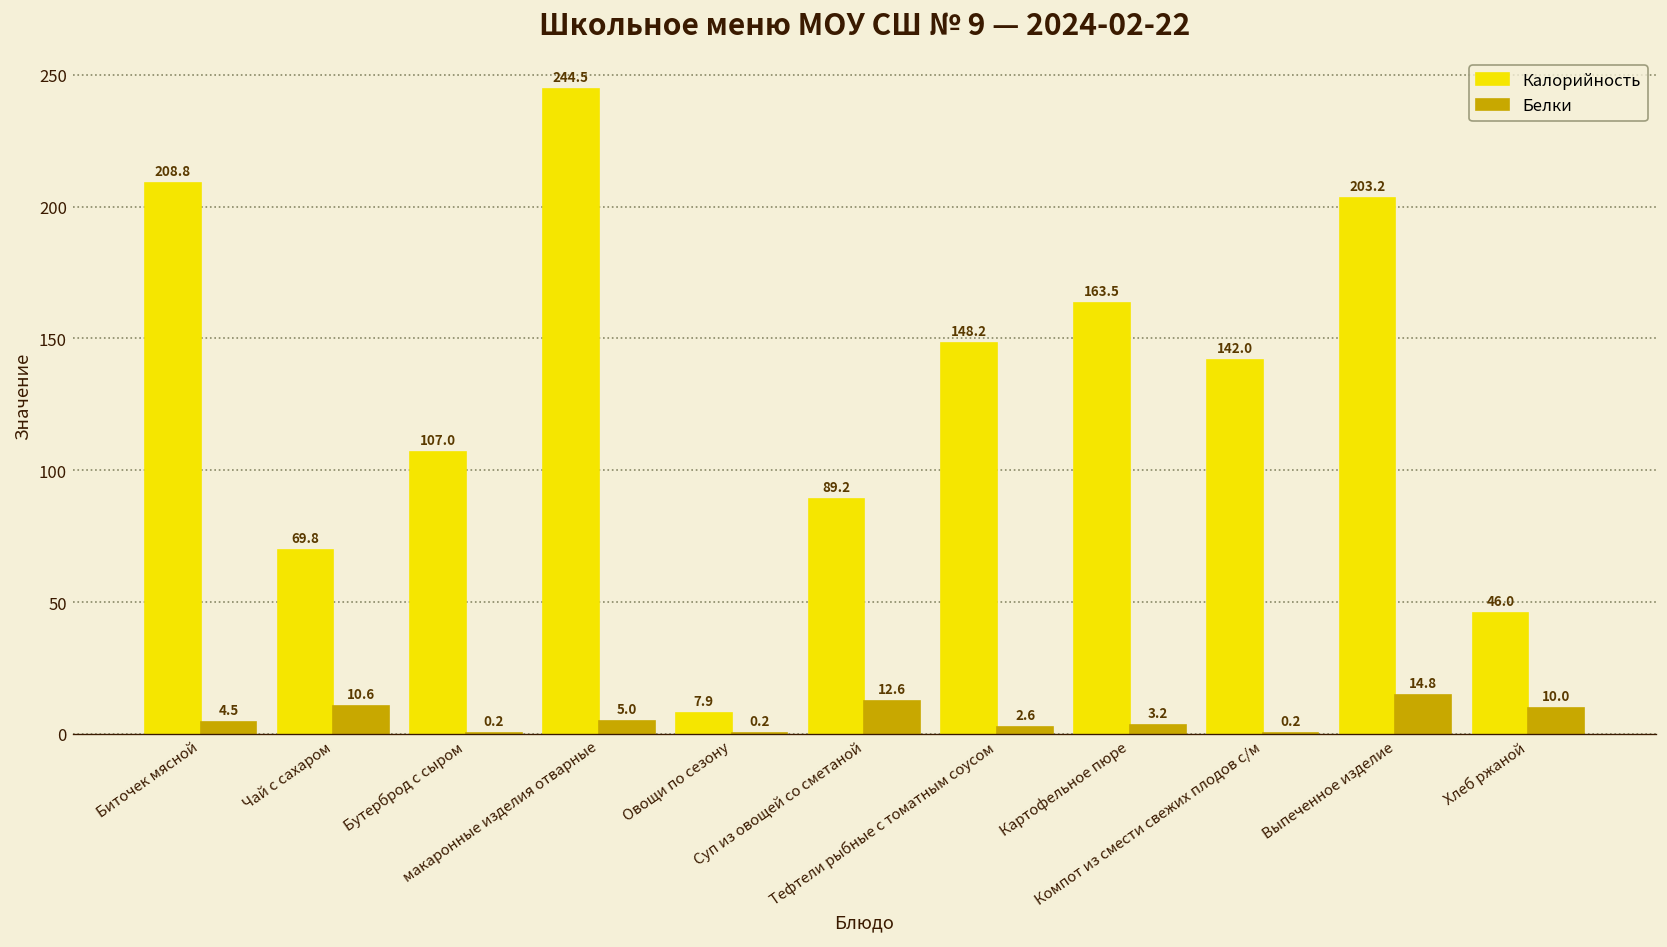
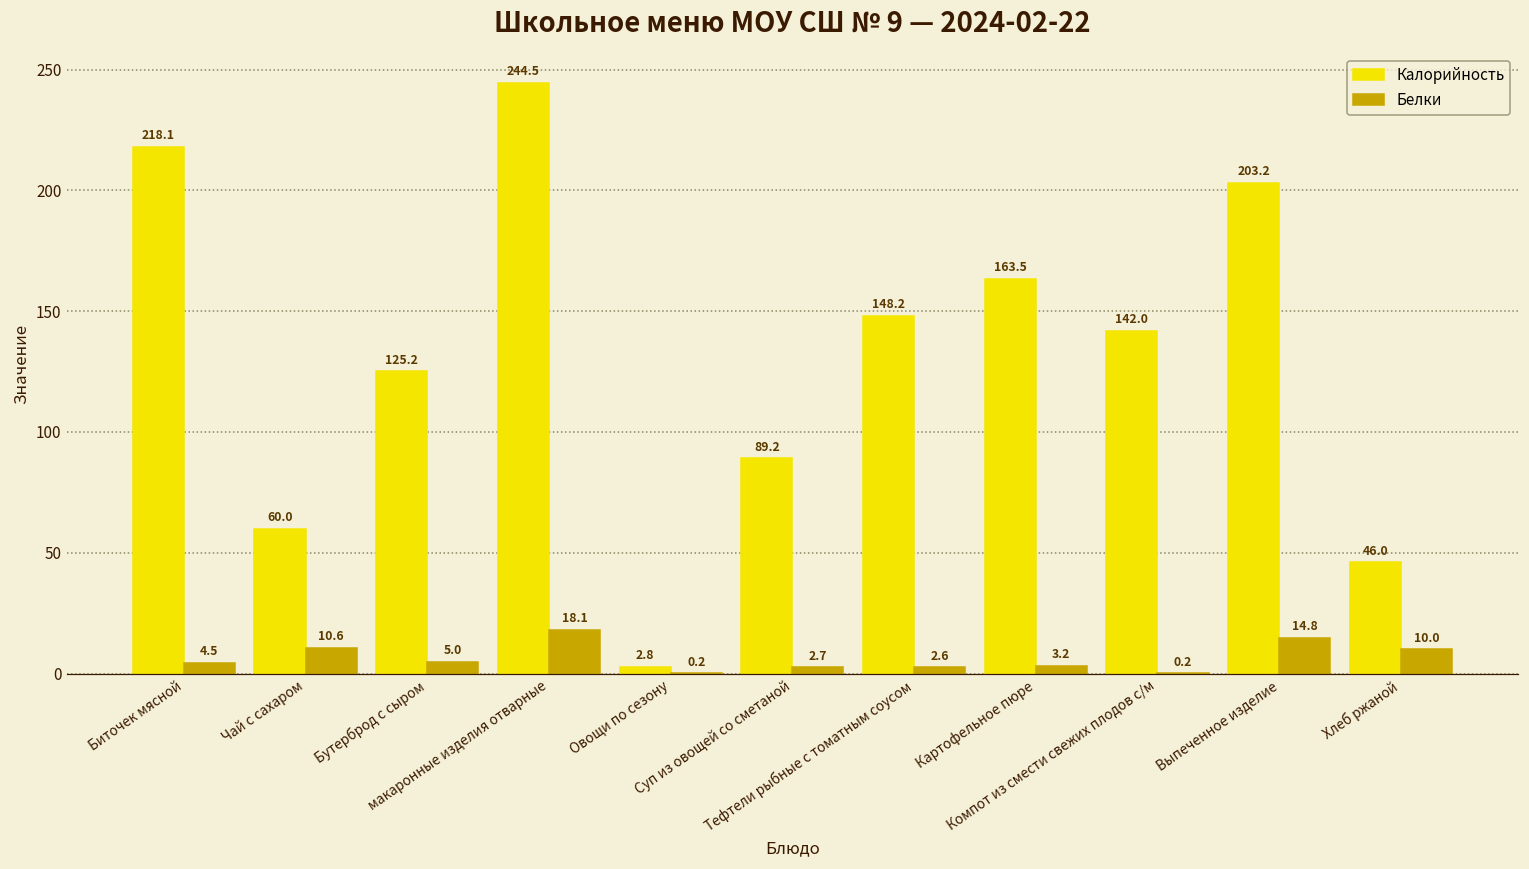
  {
    "Калорийность": {
-     "Биточек мясной": 208.8,
-     "Чай с сахаром": 69.8,
-     "Бутерброд с сыром": 107.0,
+     "Биточек мясной": 218.1,
+     "Чай с сахаром": 60.0,
+     "Бутерброд с сыром": 125.2,
      "макаронные изделия отварные": 244.5,
-     "Овощи по сезону": 7.9,
+     "Овощи по сезону": 2.8,
      "Суп из овощей со сметаной": 89.2,
      "Тефтели рыбные с томатным соусом": 148.2,
      "Картофельное пюре": 163.5,
      "Компот из смести свежих плодов с/м": 142.0,
      "Выпеченное изделие": 203.2,
      "Хлеб ржаной": 46.0
    },
    "Белки": {
      "Биточек мясной": 4.5,
      "Чай с сахаром": 10.6,
-     "Бутерброд с сыром": 0.2,
-     "макаронные изделия отварные": 5.0,
+     "Бутерброд с сыром": 5.0,
+     "макаронные изделия отварные": 18.1,
      "Овощи по сезону": 0.2,
-     "Суп из овощей со сметаной": 12.6,
+     "Суп из овощей со сметаной": 2.7,
      "Тефтели рыбные с томатным соусом": 2.6,
      "Картофельное пюре": 3.2,
      "Компот из смести свежих плодов с/м": 0.2,
      "Выпеченное изделие": 14.8,
      "Хлеб ржаной": 10.0
    }
  }
